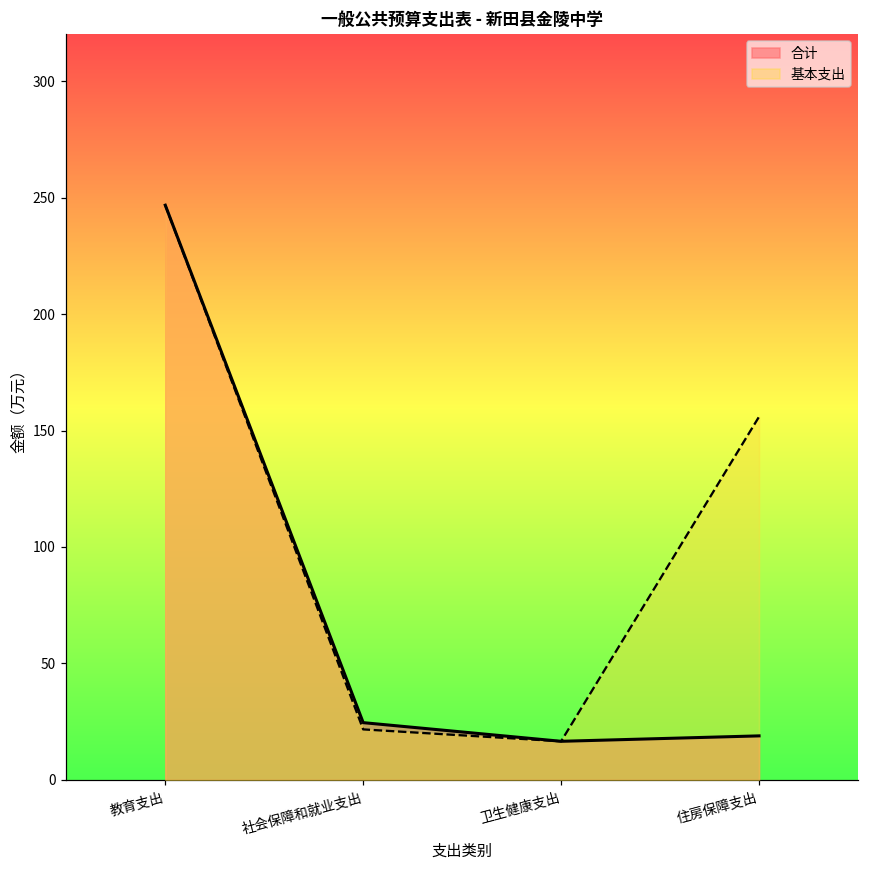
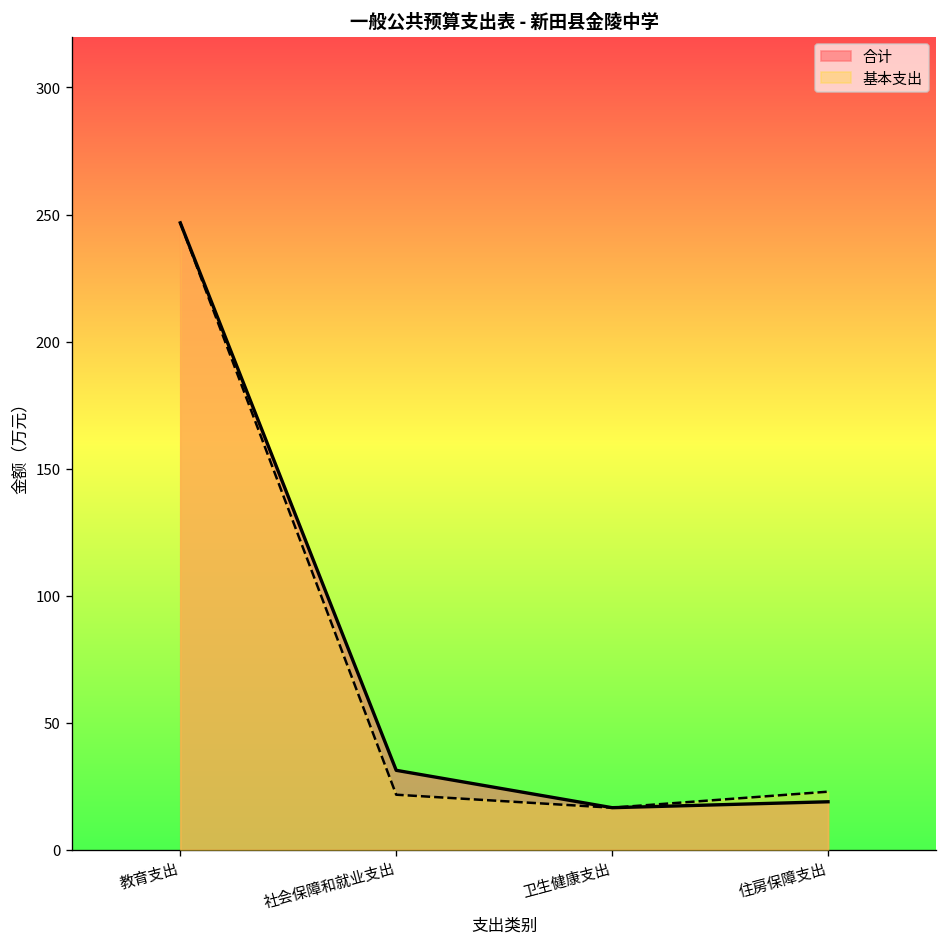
  {
    "合计": {
-     "社会保障和就业支出": 25,
+     "社会保障和就业支出": 31,
      "住房保障支出": 19
    },
    "基本支出": {
      "社会保障和就业支出": 22,
-     "住房保障支出": 156
+     "住房保障支出": 23
    }
  }
